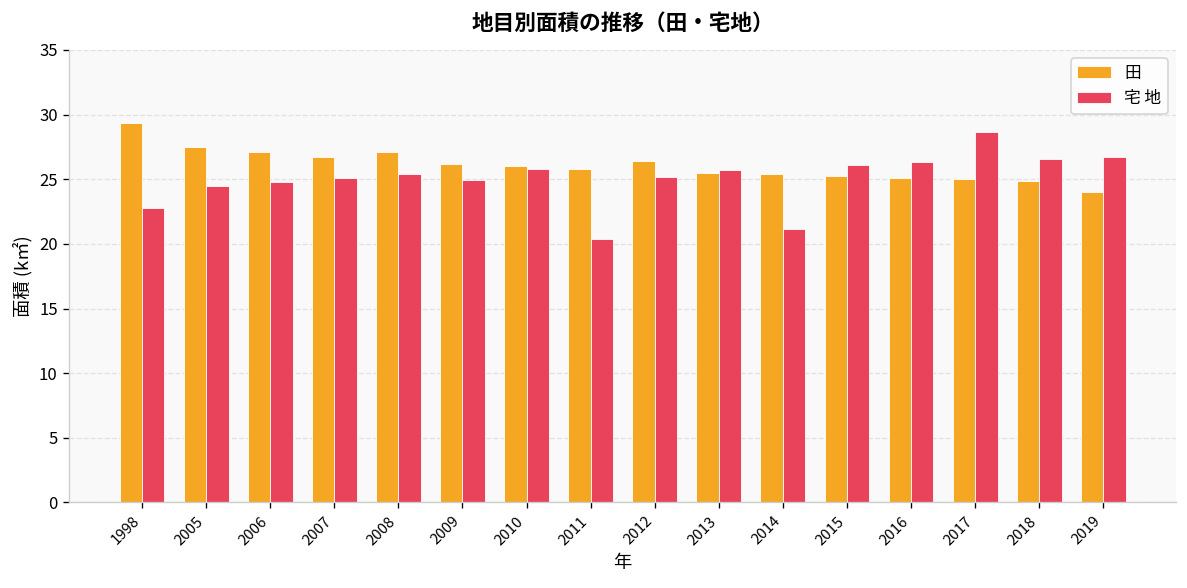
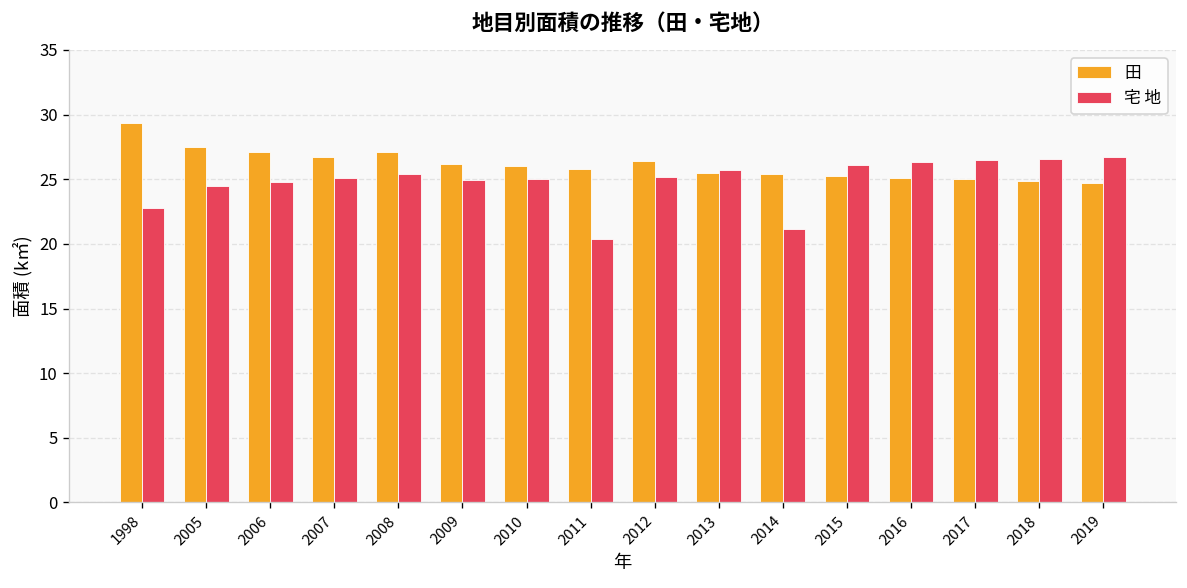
  {
    "田": {
      "1998": 29.3,
      "2005": 27.5,
      "2006": 27.1,
      "2007": 26.7,
      "2008": 27.1,
      "2009": 26.2,
      "2010": 26.0,
      "2011": 25.8,
      "2012": 26.4,
      "2013": 25.5,
      "2014": 25.4,
      "2015": 25.2,
      "2016": 25.1,
      "2017": 25.0,
      "2018": 24.9,
-     "2019": 24.0
+     "2019": 24.7
    },
    "宅 地": {
      "1998": 22.8,
      "2005": 24.5,
      "2006": 24.8,
      "2007": 25.1,
      "2008": 25.4,
      "2009": 24.9,
-     "2010": 25.8,
+     "2010": 25.1,
      "2011": 20.4,
      "2012": 25.2,
      "2013": 25.7,
      "2014": 21.2,
      "2015": 26.1,
      "2016": 26.4,
-     "2017": 28.7,
+     "2017": 26.5,
      "2018": 26.6,
      "2019": 26.7
    }
  }
